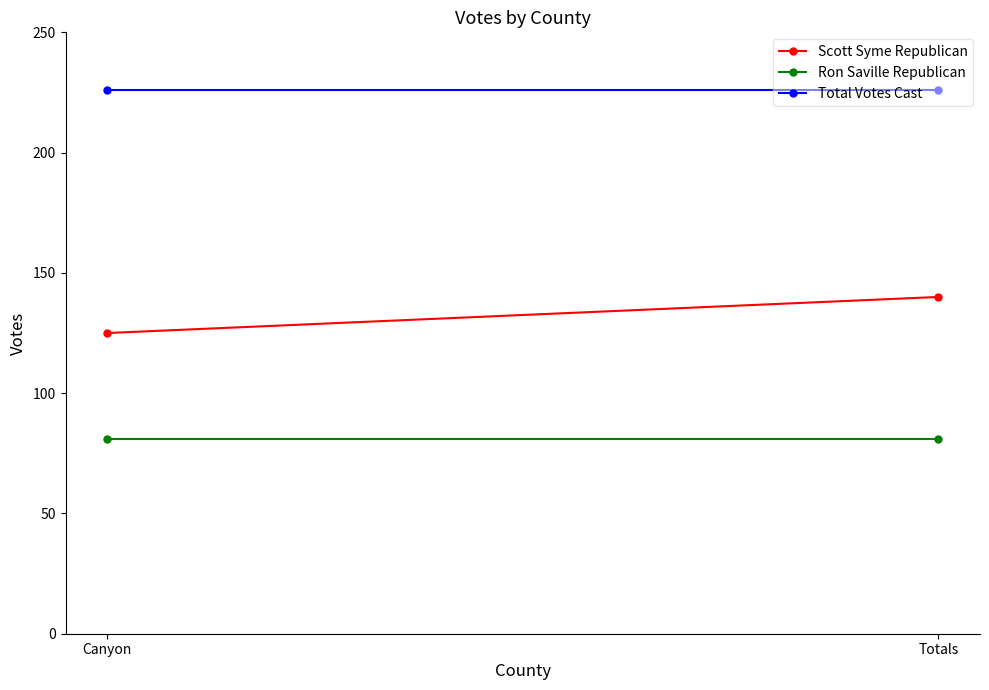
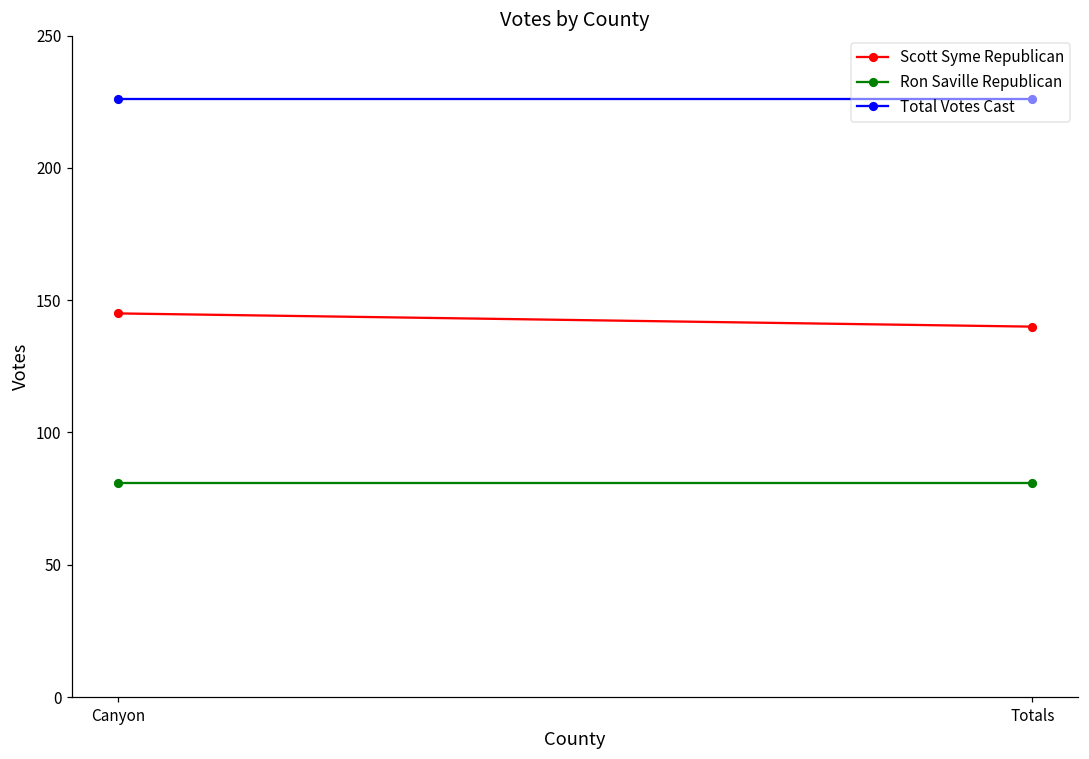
  {
    "Scott Syme Republican": {
-     "Canyon": 125,
+     "Canyon": 145,
      "Totals": 140
    },
    "Ron Saville Republican": {
      "Canyon": 81,
      "Totals": 81
    },
    "Total Votes Cast": {
      "Canyon": 226
    }
  }
